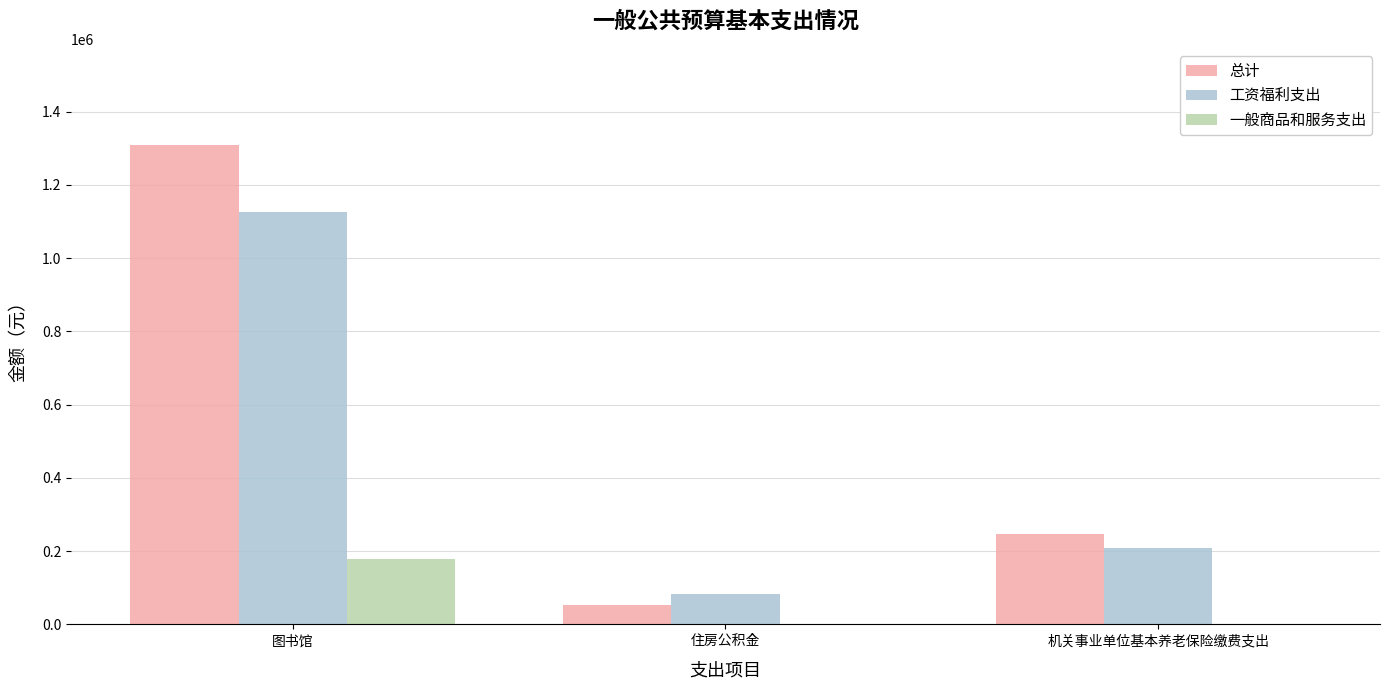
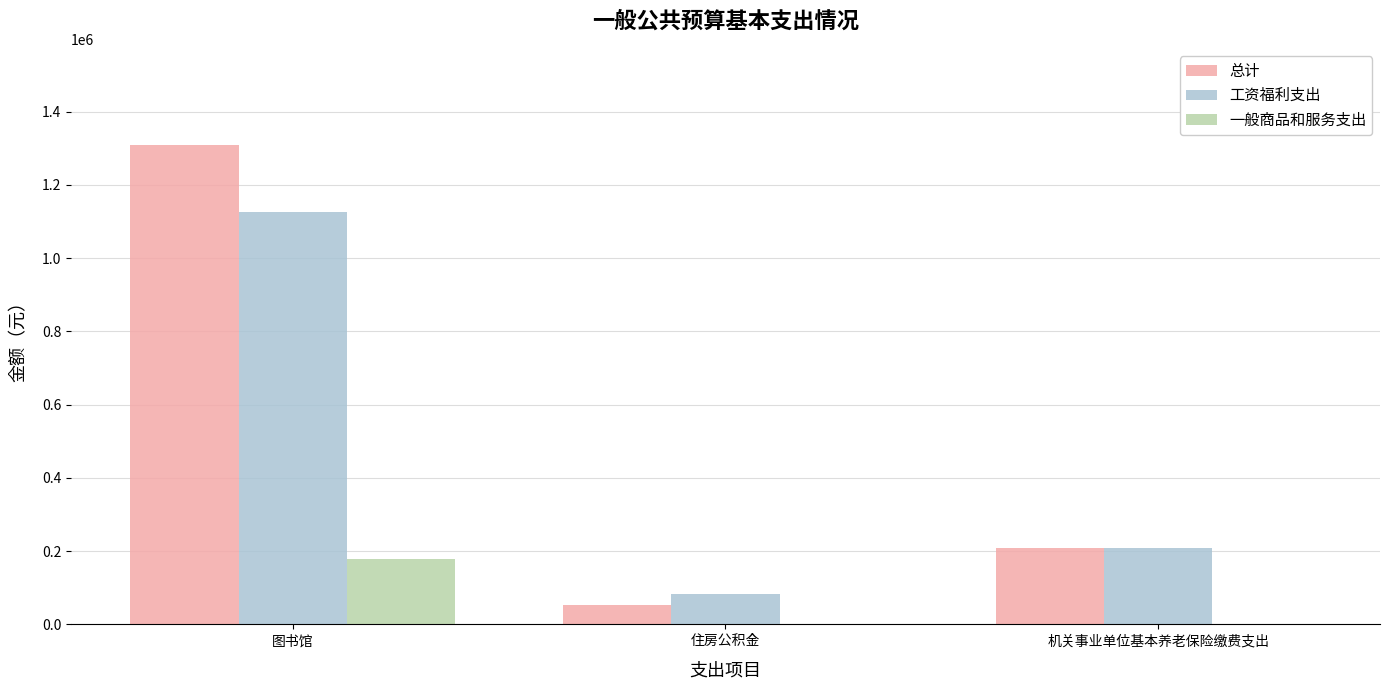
  {
    "总计": {
      "图书馆": 1310000,
      "住房公积金": 50000,
-     "机关事业单位基本养老保险缴费支出": 250000
+     "机关事业单位基本养老保险缴费支出": 210000
    }
  }
